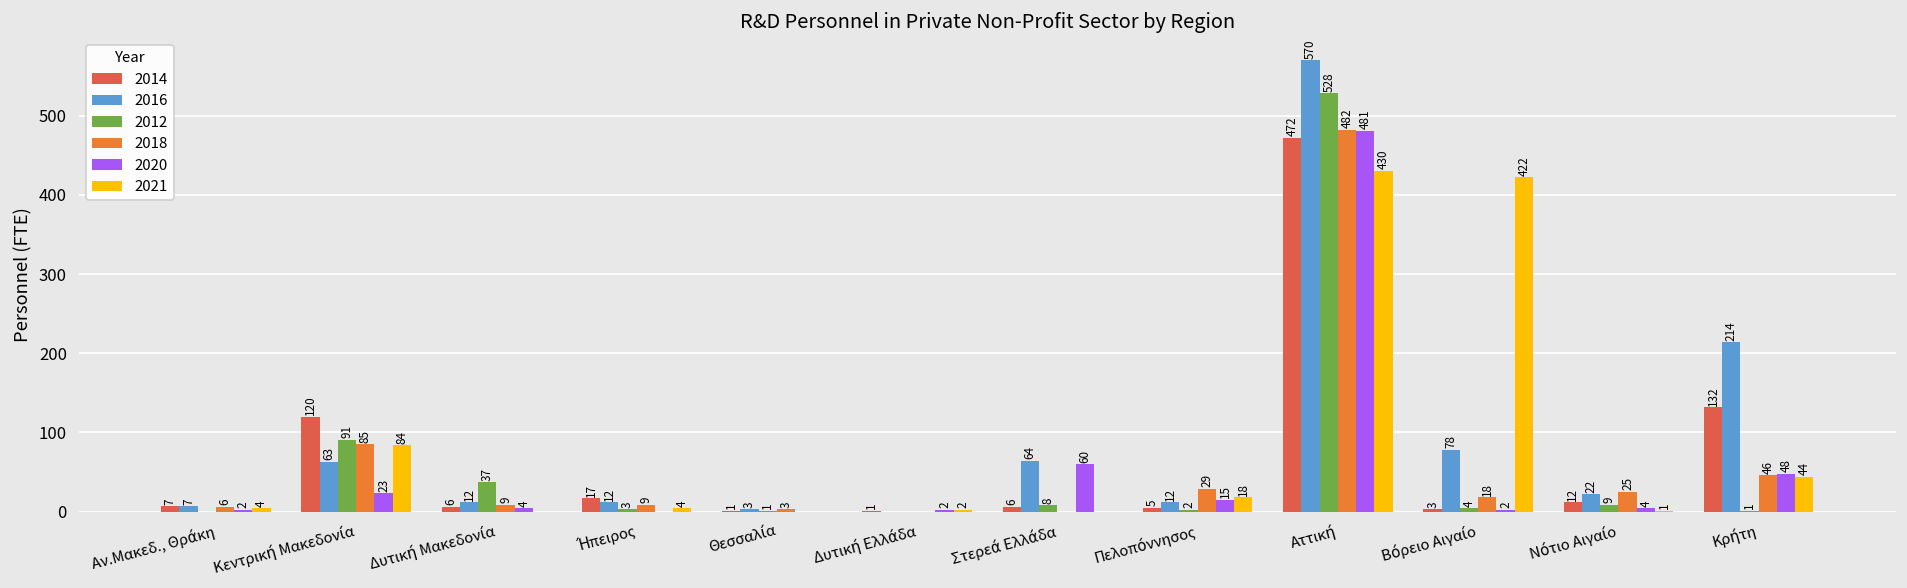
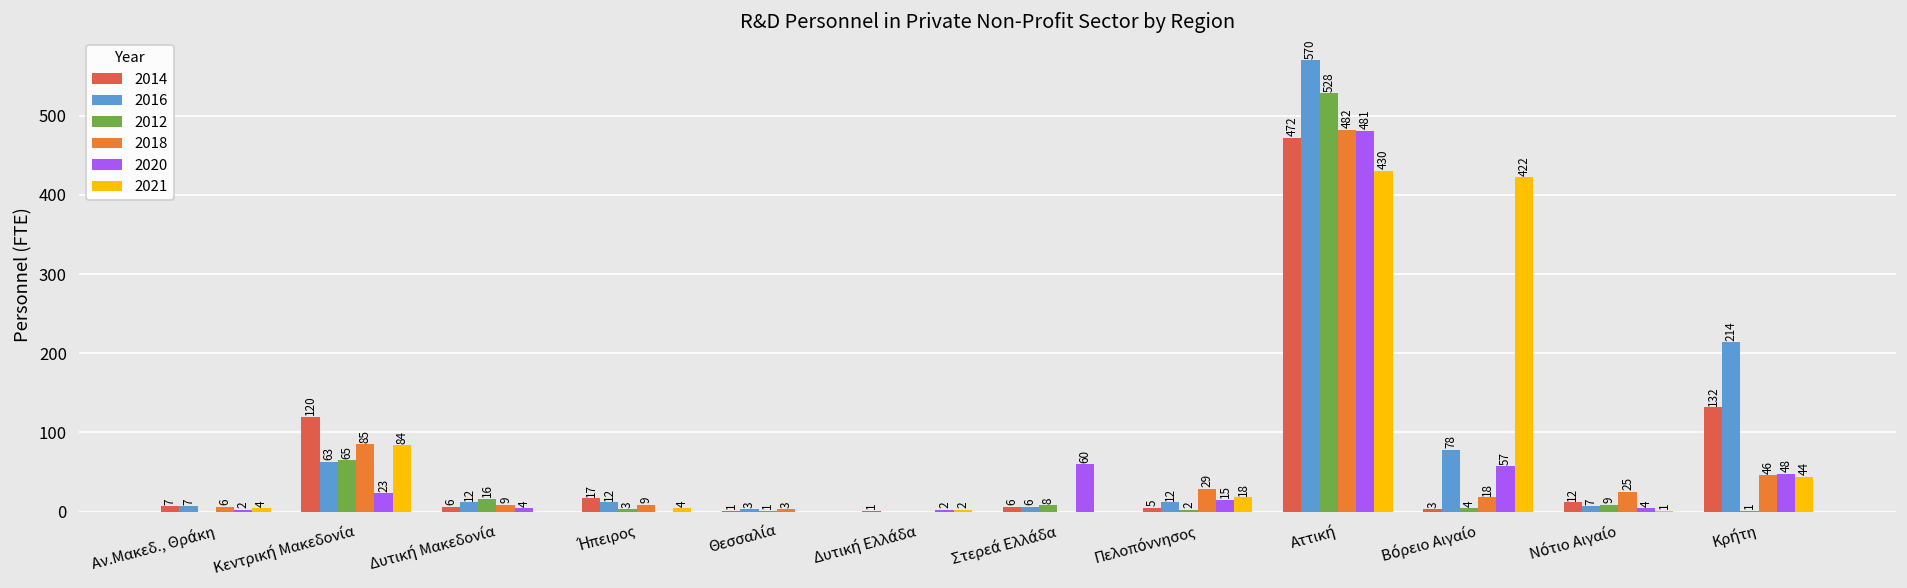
  {
    "2016": {
      "Αν.Μακεδ., Θράκη": 7,
      "Κεντρική Μακεδονία": 63,
      "Δυτική Μακεδονία": 12,
      "Ήπειρος": 12,
      "Θεσσαλία": 3,
-     "Στερεά Ελλάδα": 64,
+     "Στερεά Ελλάδα": 6,
      "Πελοπόννησος": 12,
      "Αττική": 570,
      "Βόρειο Αιγαίο": 78,
-     "Νότιο Αιγαίο": 22,
+     "Νότιο Αιγαίο": 7,
      "Κρήτη": 214
    },
    "2012": {
-     "Κεντρική Μακεδονία": 91,
-     "Δυτική Μακεδονία": 37,
+     "Κεντρική Μακεδονία": 65,
+     "Δυτική Μακεδονία": 16,
      "Ήπειρος": 3,
      "Θεσσαλία": 1,
      "Στερεά Ελλάδα": 8,
      "Πελοπόννησος": 2,
      "Αττική": 528,
      "Βόρειο Αιγαίο": 4,
      "Νότιο Αιγαίο": 9,
      "Κρήτη": 1
    },
    "2020": {
      "Αν.Μακεδ., Θράκη": 2,
      "Κεντρική Μακεδονία": 23,
      "Δυτική Μακεδονία": 4,
      "Δυτική Ελλάδα": 2,
      "Στερεά Ελλάδα": 60,
      "Πελοπόννησος": 15,
      "Αττική": 481,
-     "Βόρειο Αιγαίο": 2,
+     "Βόρειο Αιγαίο": 57,
      "Νότιο Αιγαίο": 4,
      "Κρήτη": 48
    },
    "2021": {
      "Αν.Μακεδ., Θράκη": 4,
      "Κεντρική Μακεδονία": 84,
      "Ήπειρος": 4,
      "Δυτική Ελλάδα": 2,
      "Πελοπόννησος": 18,
      "Αττική": 430,
      "Βόρειο Αιγαίο": 422,
      "Νότιο Αιγαίο": 1,
      "Κρήτη": 44
    }
  }
